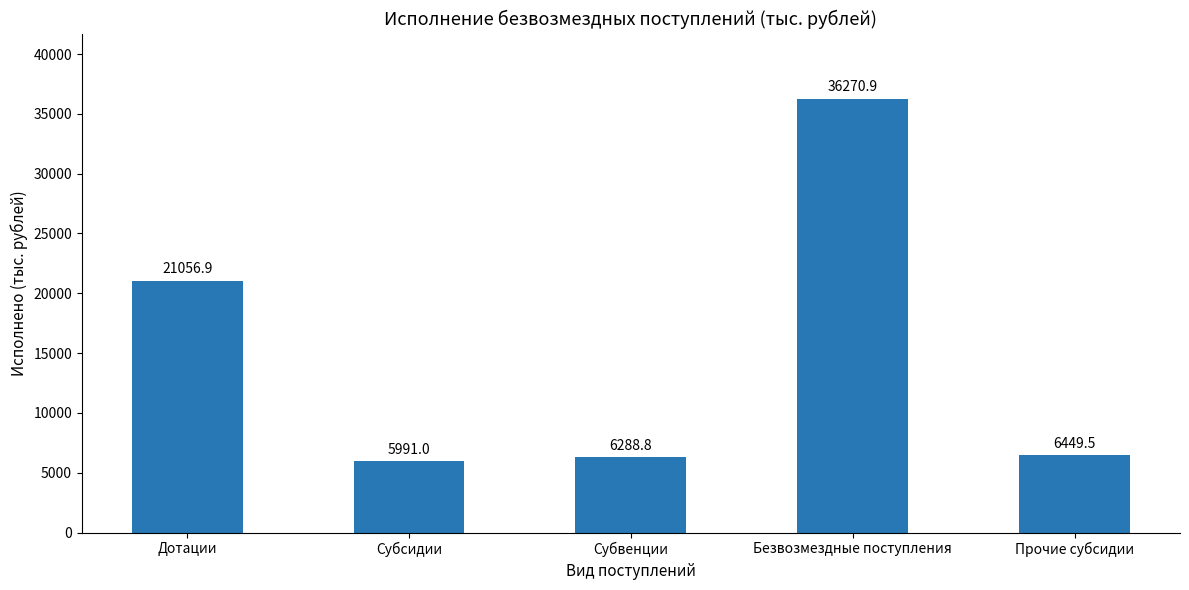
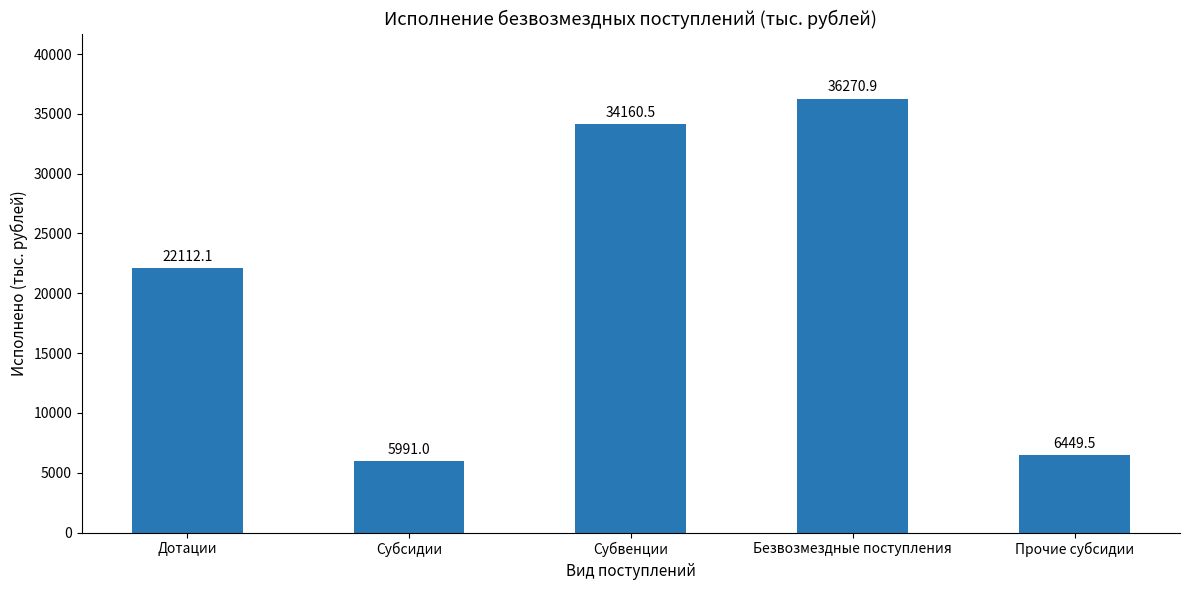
  {
-   "Дотации": 21056.9,
+   "Дотации": 22112.1,
    "Субсидии": 5991.0,
-   "Субвенции": 6288.8,
+   "Субвенции": 34160.5,
    "Безвозмездные поступления": 36270.9,
    "Прочие субсидии": 6449.5
  }
